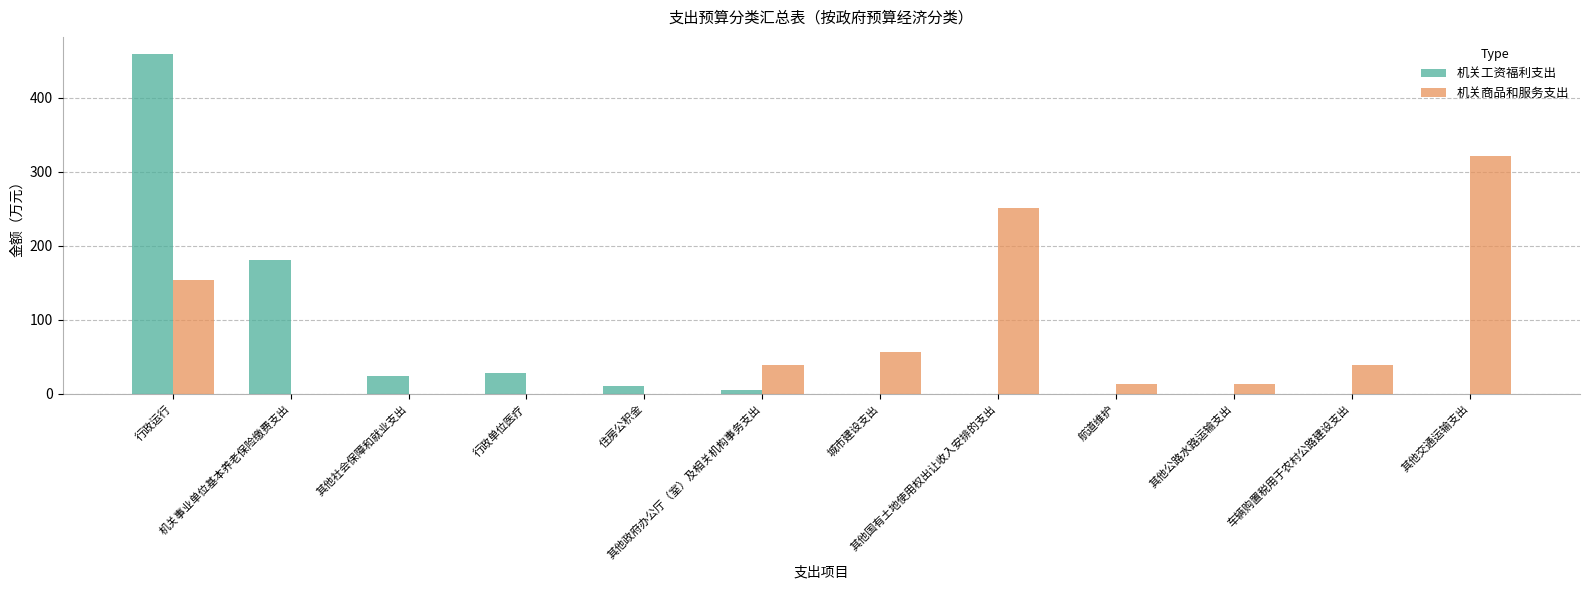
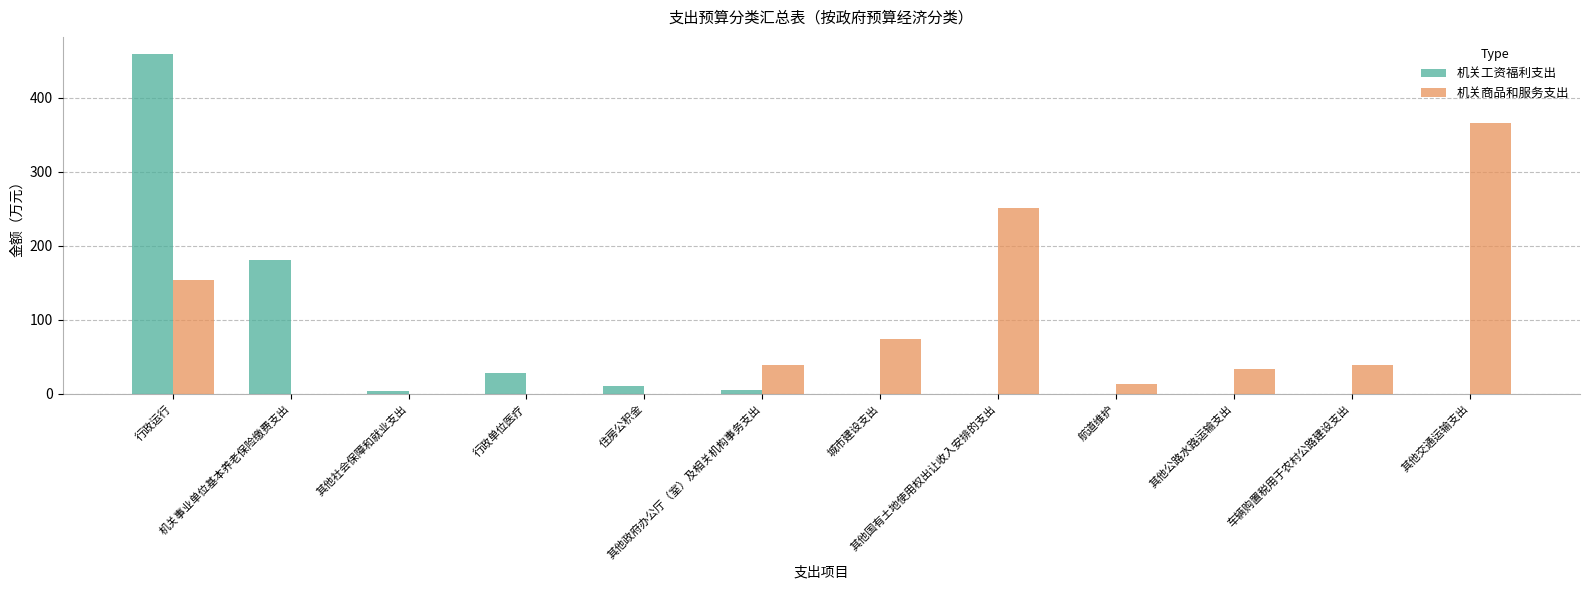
  {
    "机关工资福利支出": {
      "行政运行": 460,
      "机关事业单位基本养老保险缴费支出": 180,
-     "其他社会保障和就业支出": 20,
+     "其他社会保障和就业支出": 0,
      "行政单位医疗": 30,
      "住房公积金": 10,
      "其他政府办公厅（室）及相关机构事务支出": 0,
      "城市建设支出": 0,
      "其他国有土地使用权出让收入安排的支出": 0,
      "航道维护": 0,
      "其他公路水路运输支出": 0,
      "车辆购置税用于农村公路建设支出": 0,
      "其他交通运输支出": 0
    },
    "机关商品和服务支出": {
      "行政运行": 150,
      "机关事业单位基本养老保险缴费支出": 0,
      "其他社会保障和就业支出": 0,
      "行政单位医疗": 0,
      "住房公积金": 0,
      "其他政府办公厅（室）及相关机构事务支出": 40,
-     "城市建设支出": 60,
+     "城市建设支出": 70,
      "其他国有土地使用权出让收入安排的支出": 250,
      "航道维护": 10,
-     "其他公路水路运输支出": 10,
+     "其他公路水路运输支出": 30,
      "车辆购置税用于农村公路建设支出": 40,
-     "其他交通运输支出": 320
+     "其他交通运输支出": 370
    }
  }
